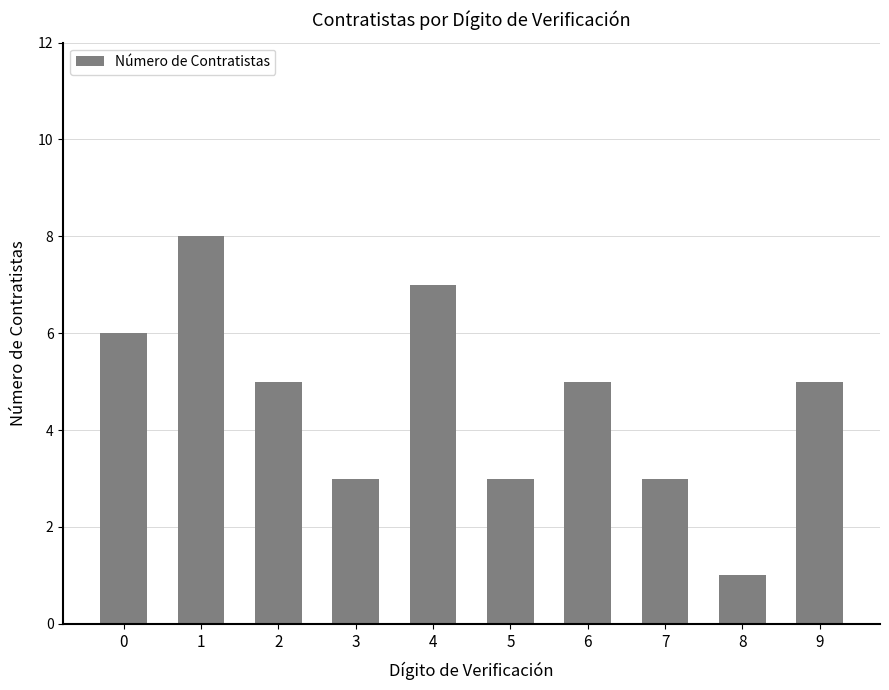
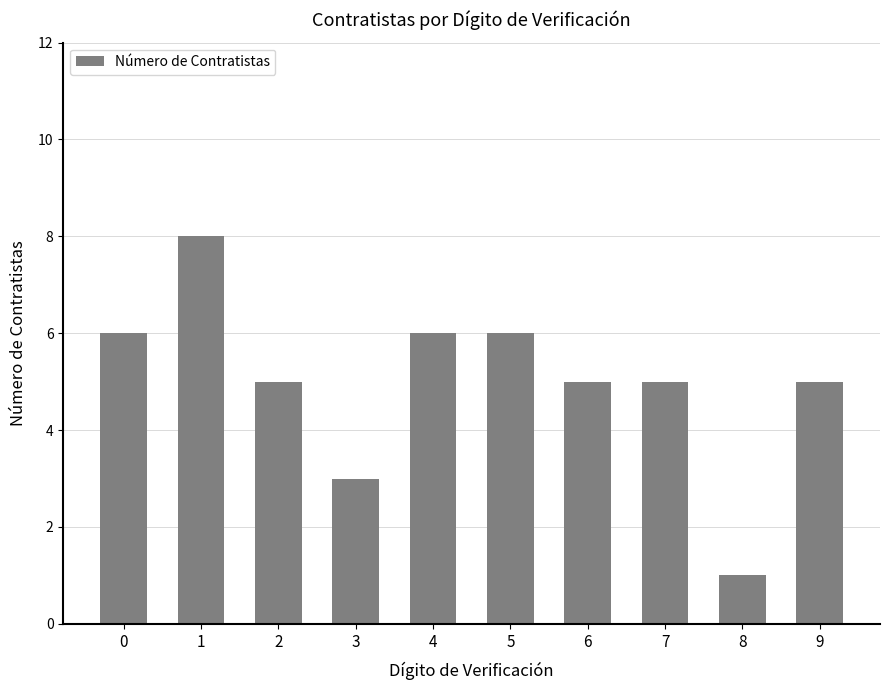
  {
    "0": 6,
    "1": 8,
    "2": 5,
    "3": 3,
-   "4": 7,
-   "5": 3,
+   "4": 6,
+   "5": 6,
    "6": 5,
-   "7": 3,
+   "7": 5,
    "8": 1,
    "9": 5
  }
